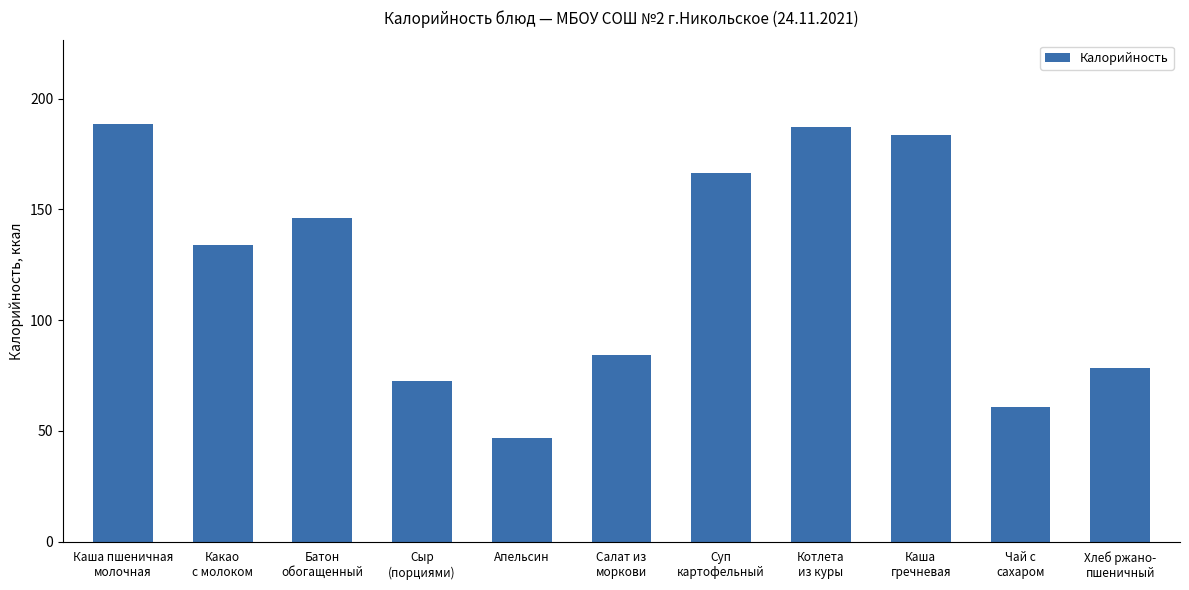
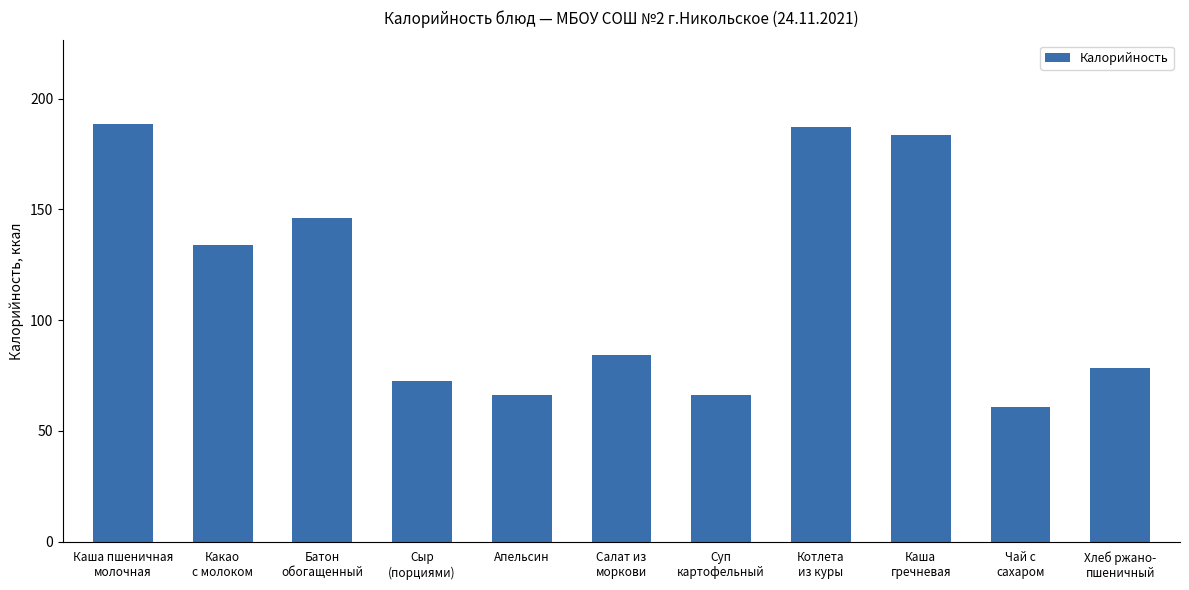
  {
    "Каша пшеничная молочная": 189,
    "Какао с молоком": 134,
    "Батон обогащенный": 146,
    "Сыр (порциями)": 73,
-   "Апельсин": 47,
+   "Апельсин": 66,
    "Салат из моркови": 84,
-   "Суп картофельный": 167,
+   "Суп картофельный": 66,
    "Котлета из куры": 187,
    "Каша гречневая": 184,
    "Чай с сахаром": 61,
    "Хлеб ржано- пшеничный": 78
  }
